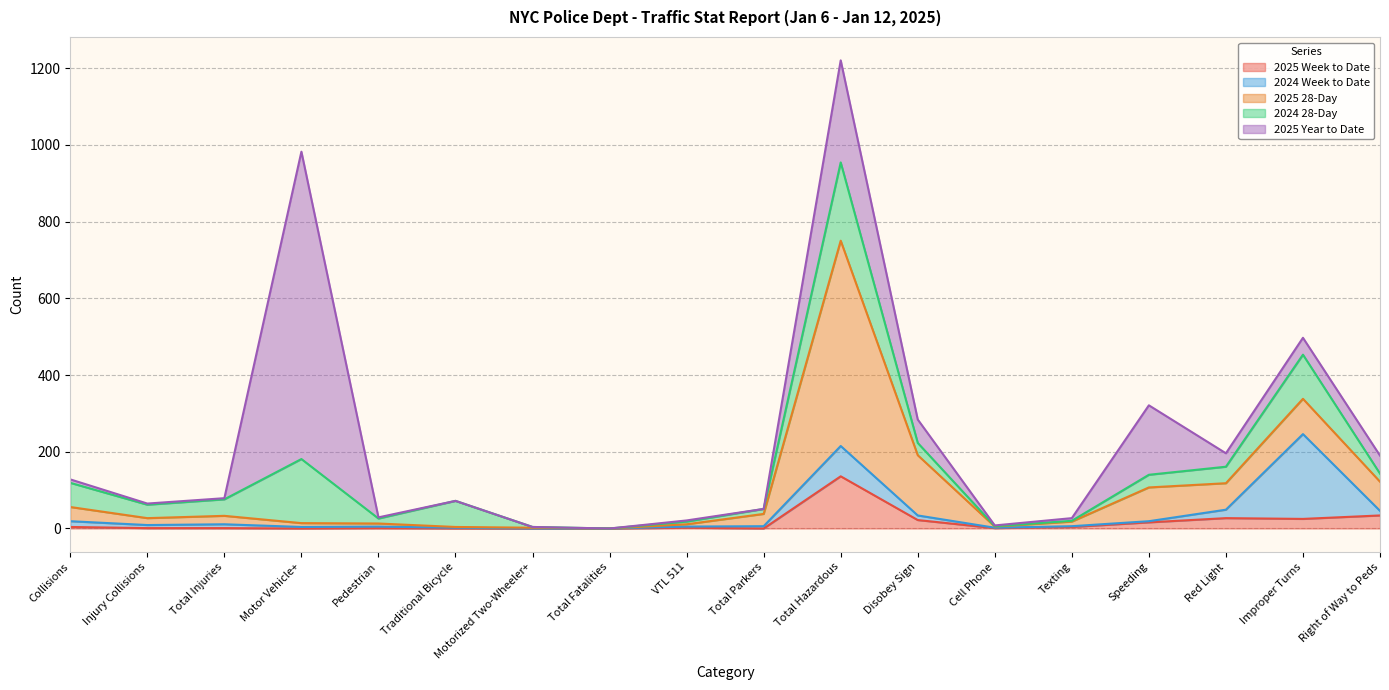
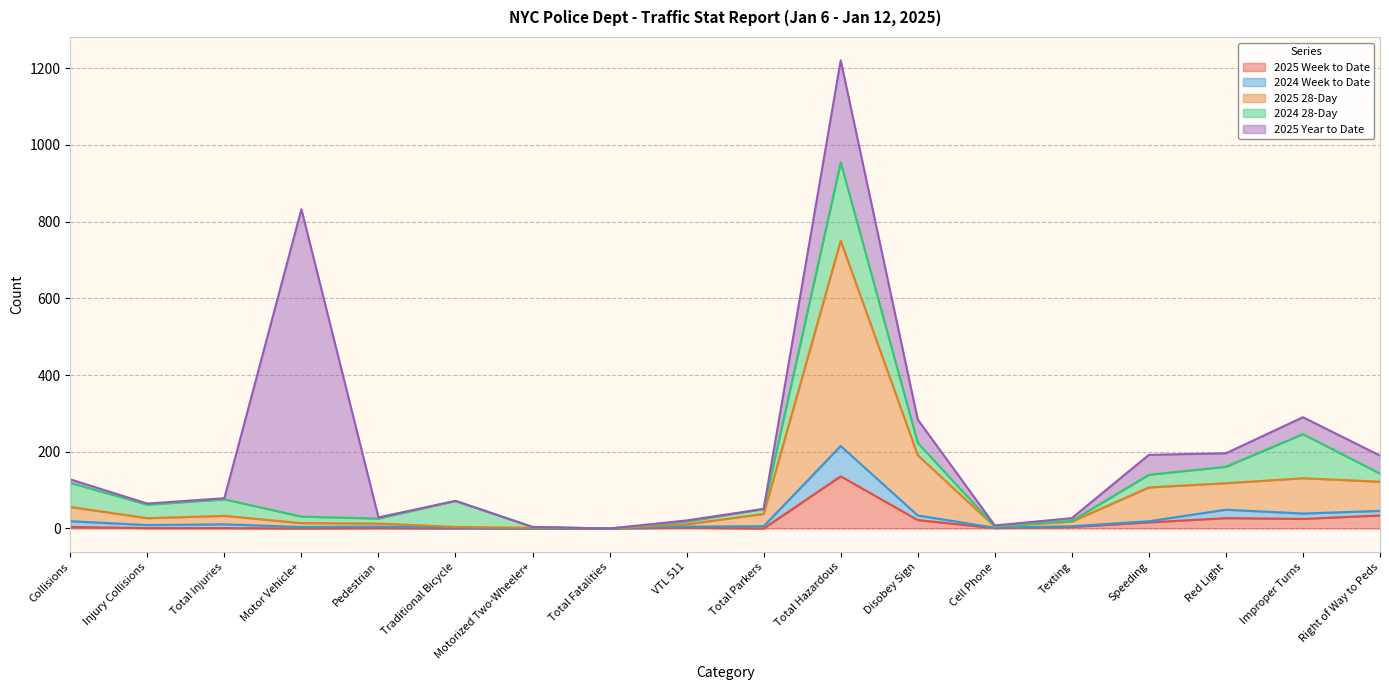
  {
    "2024 Week to Date": {
      "Collisions": 20,
      "Injury Collisions": 10,
      "Total Injuries": 10,
      "Total Hazardous": 80,
      "Disobey Sign": 10,
      "Red Light": 20,
-     "Improper Turns": 220,
+     "Improper Turns": 10,
      "Right of Way to Peds": 10
    },
    "2024 28-Day": {
      "Collisions": 60,
-     "Motor Vehicle+": 170,
+     "Motor Vehicle+": 20,
      "Total Hazardous": 200,
      "Disobey Sign": 30,
      "Speeding": 30,
      "Red Light": 40,
      "Improper Turns": 120,
      "Right of Way to Peds": 20
    },
    "2025 Year to Date": {
      "Collisions": 10,
      "Motor Vehicle+": 800,
      "Total Hazardous": 270,
      "Disobey Sign": 60,
      "Texting": 10,
-     "Speeding": 180,
+     "Speeding": 50,
      "Red Light": 40,
      "Improper Turns": 40,
      "Right of Way to Peds": 50
    }
  }
